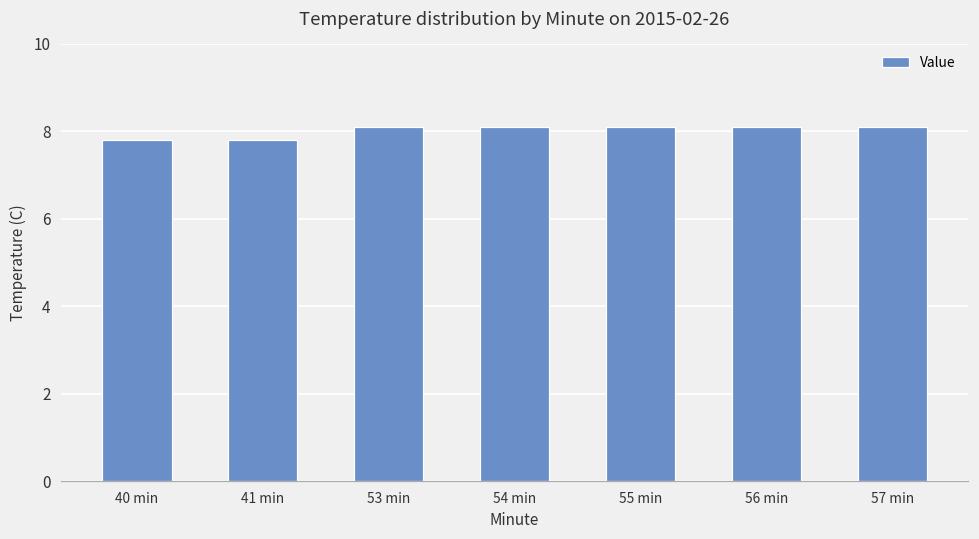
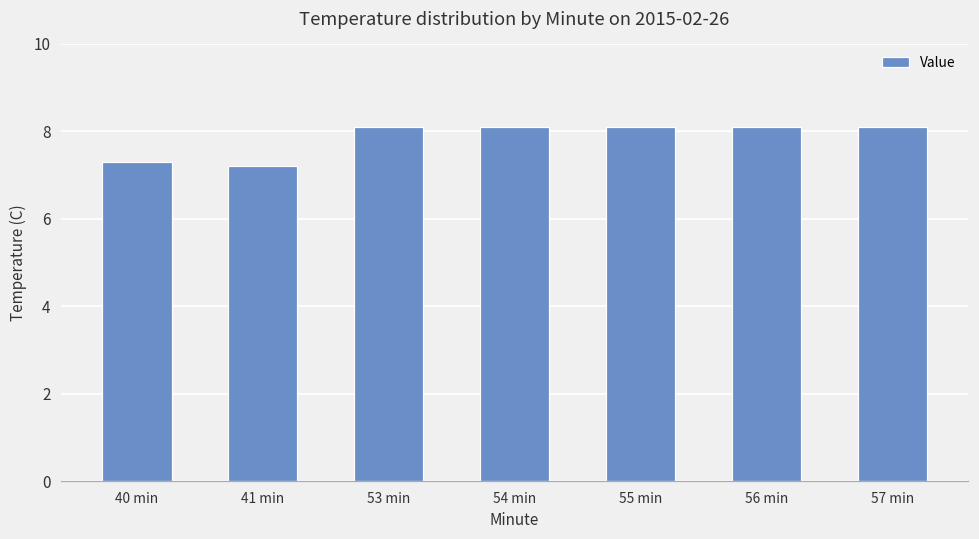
  {
-   "40 min": 7.8,
-   "41 min": 7.8,
+   "40 min": 7.3,
+   "41 min": 7.2,
    "53 min": 8.1,
    "54 min": 8.1,
    "55 min": 8.1,
    "56 min": 8.1,
    "57 min": 8.1
  }
